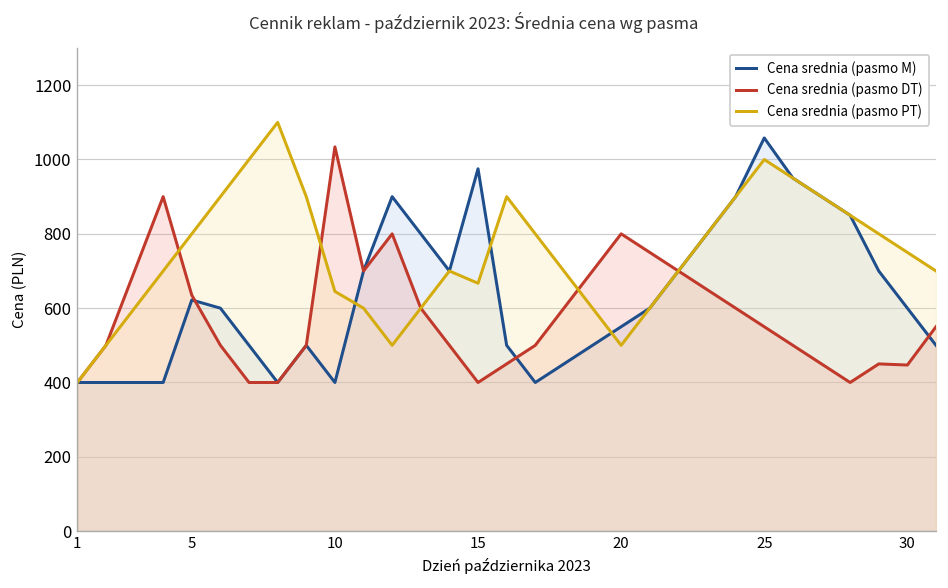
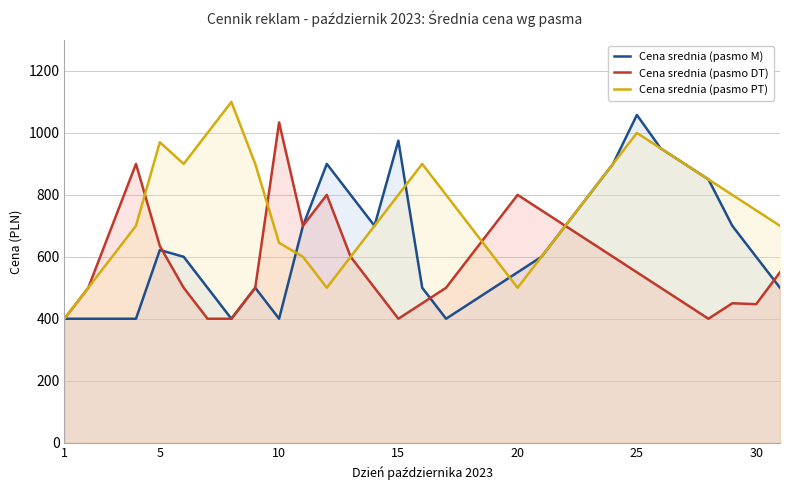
  {
    "Cena srednia (pasmo M)": {
      "5": 620,
      "10": 400,
      "15": 980,
      "20": 550,
      "25": 1060,
      "30": 600
    },
    "Cena srednia (pasmo DT)": {
      "5": 640,
      "10": 1030,
      "15": 400,
      "20": 800,
      "25": 550,
      "30": 450
    },
    "Cena srednia (pasmo PT)": {
-     "5": 800,
+     "5": 970,
      "10": 650,
-     "15": 670,
+     "15": 800,
      "20": 500,
      "25": 1000,
      "30": 750
    }
  }
